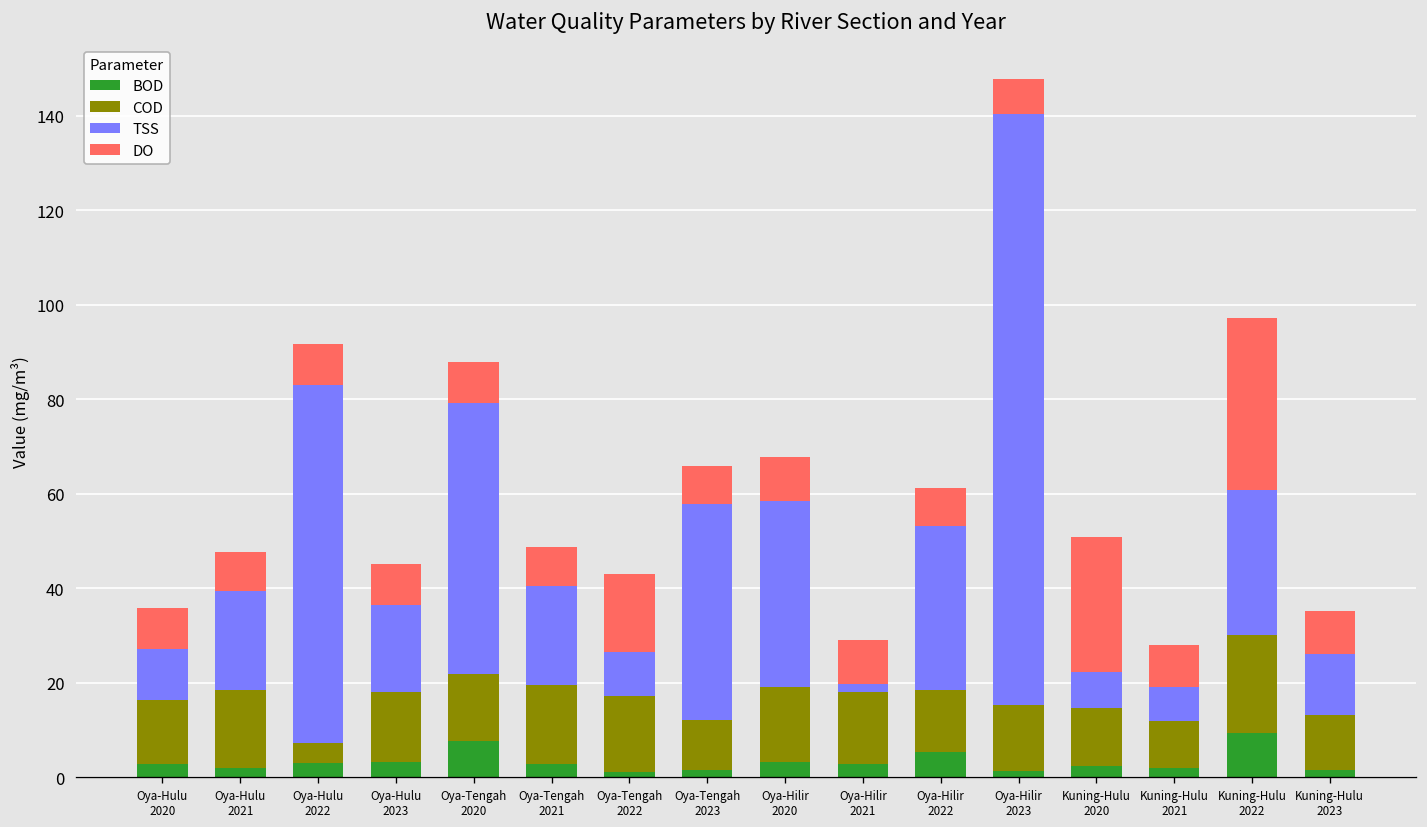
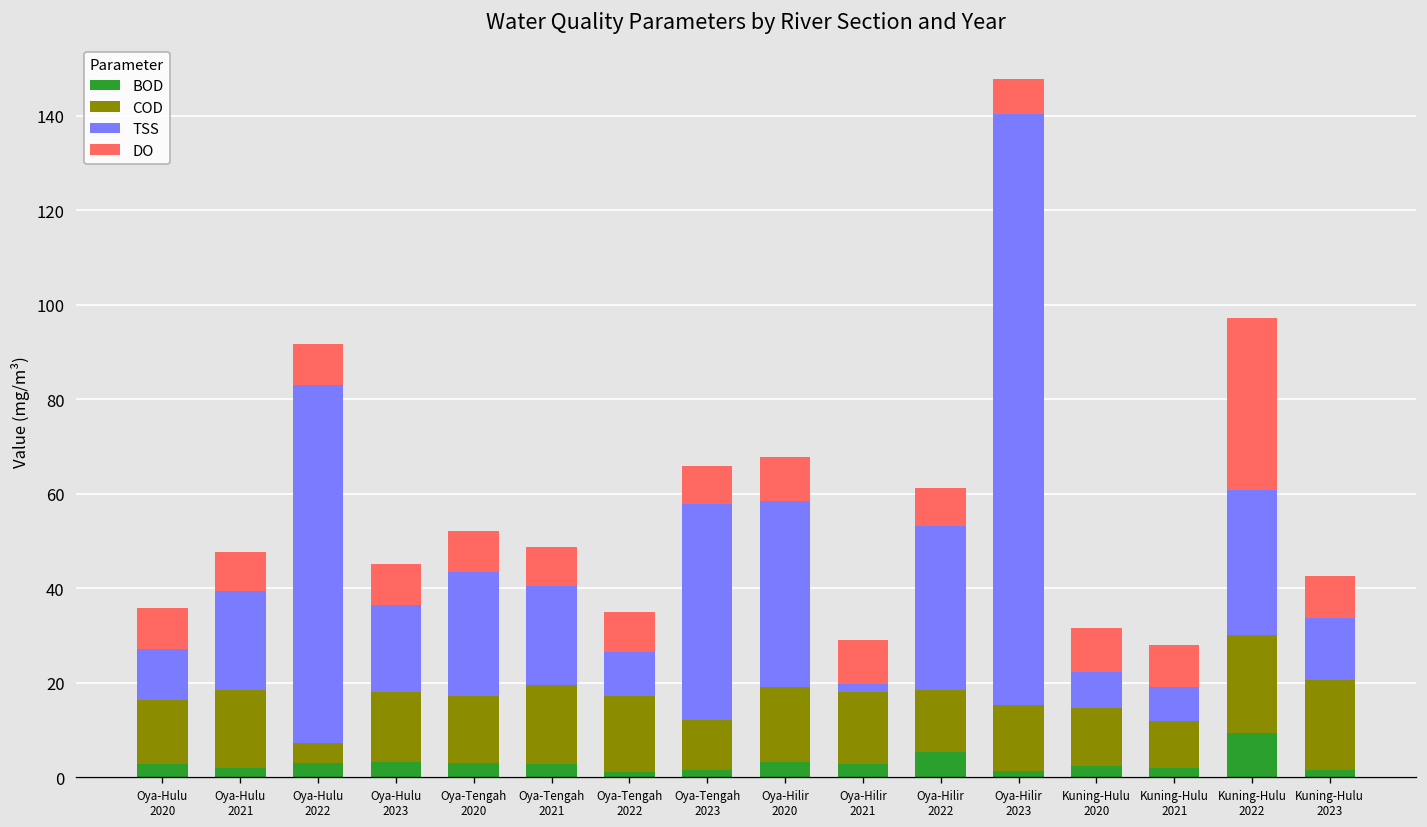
  {
    "BOD": {
      "Oya-Hulu 2020": 3,
      "Oya-Hulu 2021": 2,
      "Oya-Hulu 2022": 3,
      "Oya-Hulu 2023": 3,
-     "Oya-Tengah 2020": 8,
+     "Oya-Tengah 2020": 3,
      "Oya-Tengah 2021": 3,
      "Oya-Tengah 2022": 1,
      "Oya-Tengah 2023": 2,
      "Oya-Hilir 2020": 3,
      "Oya-Hilir 2021": 3,
      "Oya-Hilir 2022": 5,
      "Oya-Hilir 2023": 1,
      "Kuning-Hulu 2020": 3,
      "Kuning-Hulu 2021": 2,
      "Kuning-Hulu 2022": 9,
      "Kuning-Hulu 2023": 2
    },
    "COD": {
      "Oya-Hulu 2020": 14,
      "Oya-Hulu 2021": 16,
      "Oya-Hulu 2022": 4,
      "Oya-Hulu 2023": 15,
      "Oya-Tengah 2020": 14,
      "Oya-Tengah 2021": 17,
      "Oya-Tengah 2022": 16,
      "Oya-Tengah 2023": 11,
      "Oya-Hilir 2020": 16,
      "Oya-Hilir 2021": 15,
      "Oya-Hilir 2022": 13,
      "Oya-Hilir 2023": 14,
      "Kuning-Hulu 2020": 12,
      "Kuning-Hulu 2021": 10,
      "Kuning-Hulu 2022": 21,
-     "Kuning-Hulu 2023": 12
+     "Kuning-Hulu 2023": 19
    },
    "TSS": {
      "Oya-Hulu 2020": 11,
      "Oya-Hulu 2021": 21,
      "Oya-Hulu 2022": 76,
      "Oya-Hulu 2023": 18,
-     "Oya-Tengah 2020": 57,
+     "Oya-Tengah 2020": 26,
      "Oya-Tengah 2021": 21,
      "Oya-Tengah 2022": 9,
      "Oya-Tengah 2023": 46,
      "Oya-Hilir 2020": 39,
      "Oya-Hilir 2021": 2,
      "Oya-Hilir 2022": 35,
      "Oya-Hilir 2023": 125,
      "Kuning-Hulu 2020": 8,
      "Kuning-Hulu 2021": 7,
      "Kuning-Hulu 2022": 31,
      "Kuning-Hulu 2023": 13
    },
    "DO": {
      "Oya-Hulu 2020": 9,
      "Oya-Hulu 2021": 8,
      "Oya-Hulu 2022": 9,
      "Oya-Hulu 2023": 9,
      "Oya-Tengah 2020": 9,
      "Oya-Tengah 2021": 8,
-     "Oya-Tengah 2022": 16,
+     "Oya-Tengah 2022": 8,
      "Oya-Tengah 2023": 8,
      "Oya-Hilir 2020": 9,
      "Oya-Hilir 2021": 9,
      "Oya-Hilir 2022": 8,
      "Oya-Hilir 2023": 7,
-     "Kuning-Hulu 2020": 29,
+     "Kuning-Hulu 2020": 9,
      "Kuning-Hulu 2021": 9,
      "Kuning-Hulu 2022": 36,
      "Kuning-Hulu 2023": 9
    }
  }
